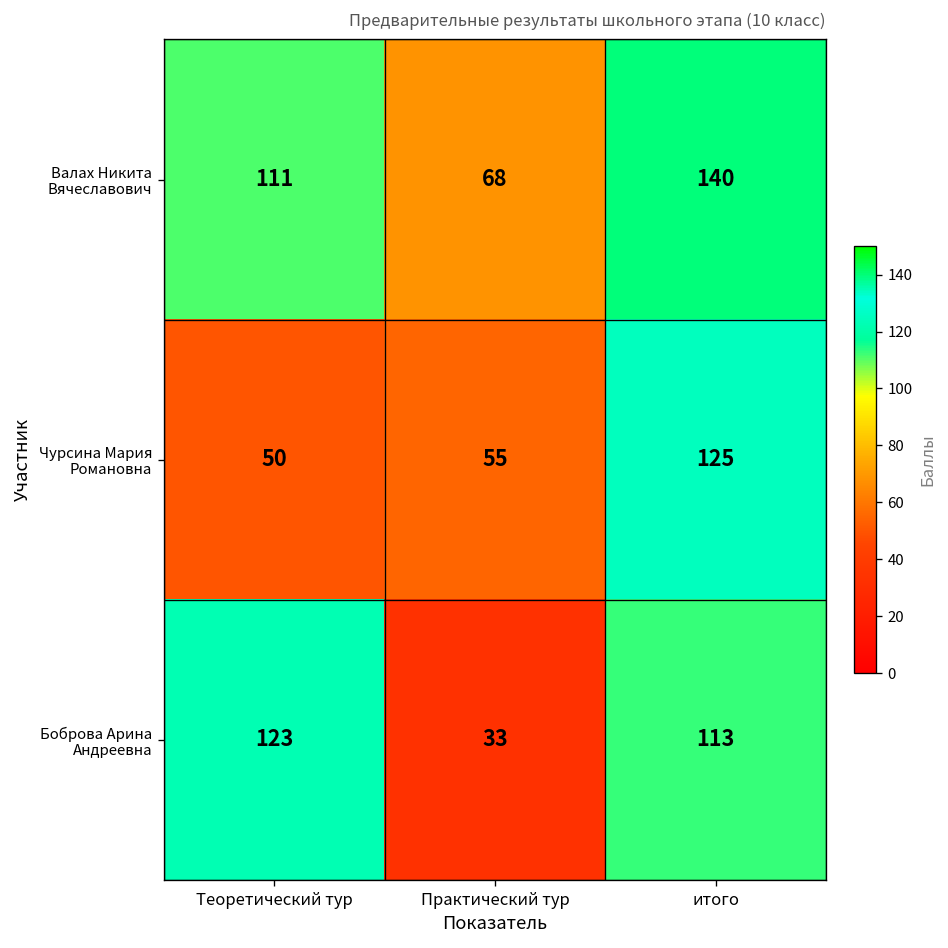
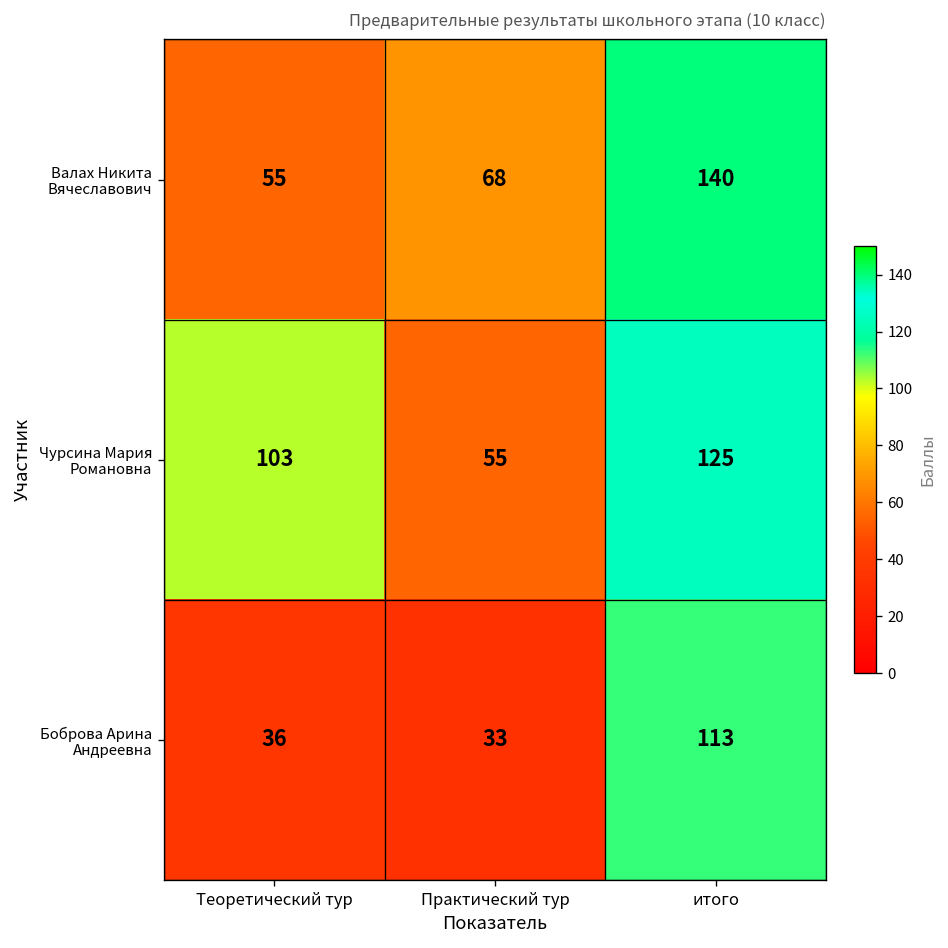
  {
    "Валах Никита Вячеславович": {
-     "Теоретический тур": 111,
+     "Теоретический тур": 55,
      "Практический тур": 68,
      "итого": 140
    },
    "Чурсина Мария Романовна": {
-     "Теоретический тур": 50,
+     "Теоретический тур": 103,
      "Практический тур": 55,
      "итого": 125
    },
    "Боброва Арина Андреевна": {
-     "Теоретический тур": 123,
+     "Теоретический тур": 36,
      "Практический тур": 33,
      "итого": 113
    }
  }
